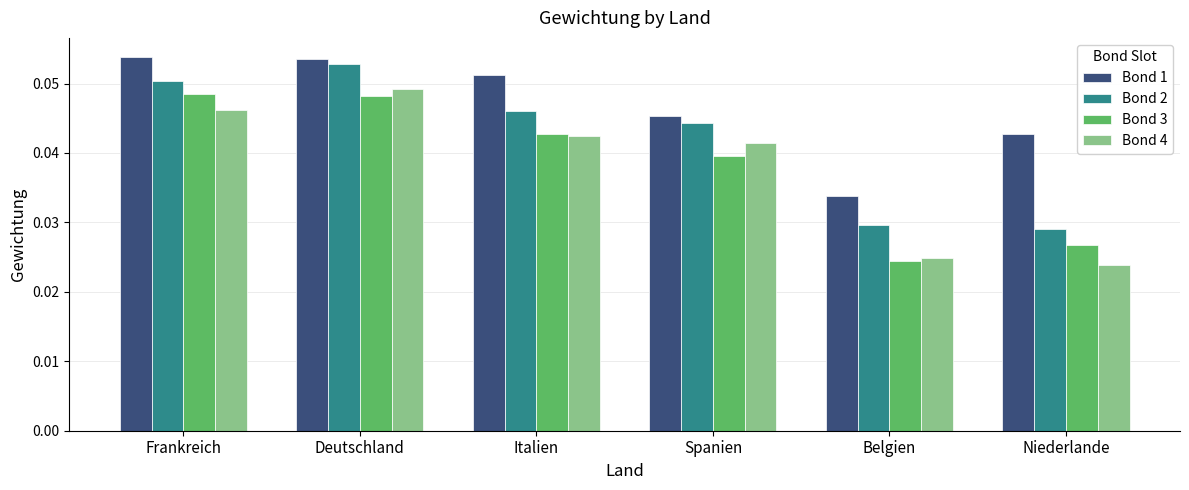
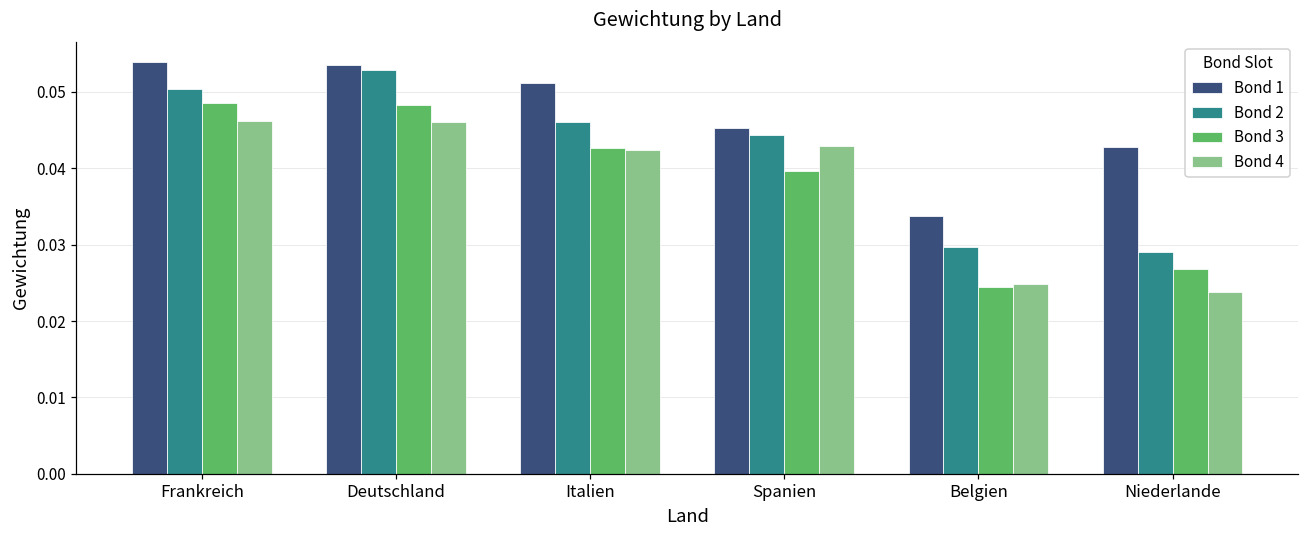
  {
    "Bond 1": {
      "Frankreich": 0.054,
      "Deutschland": 0.054,
      "Italien": 0.051,
      "Spanien": 0.045,
      "Belgien": 0.034,
      "Niederlande": 0.043
    },
    "Bond 2": {
      "Frankreich": 0.050,
      "Deutschland": 0.053,
      "Italien": 0.046,
      "Spanien": 0.044,
      "Belgien": 0.030,
      "Niederlande": 0.029
    },
    "Bond 3": {
      "Frankreich": 0.048,
      "Deutschland": 0.048,
      "Italien": 0.043,
      "Spanien": 0.040,
      "Belgien": 0.024,
      "Niederlande": 0.027
    },
    "Bond 4": {
      "Frankreich": 0.046,
-     "Deutschland": 0.049,
+     "Deutschland": 0.046,
      "Italien": 0.042,
-     "Spanien": 0.042,
+     "Spanien": 0.043,
      "Belgien": 0.025,
      "Niederlande": 0.024
    }
  }
